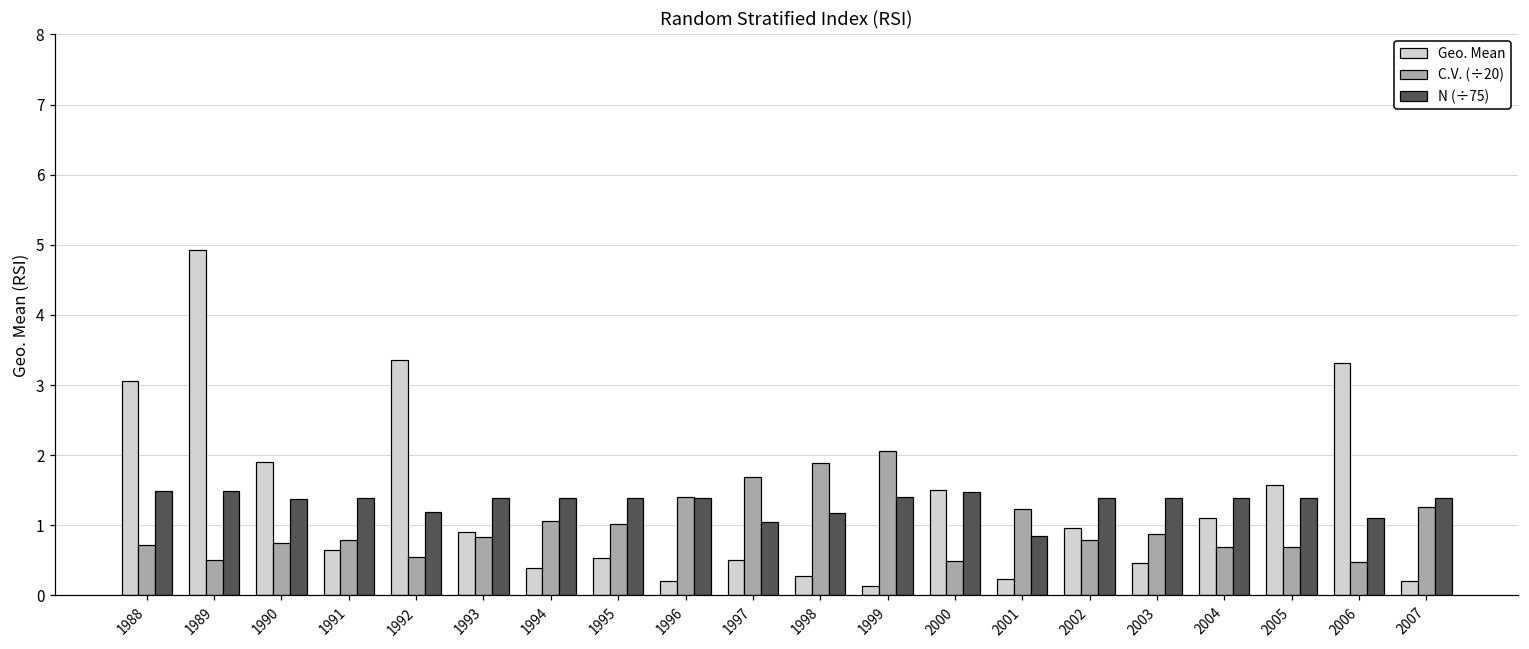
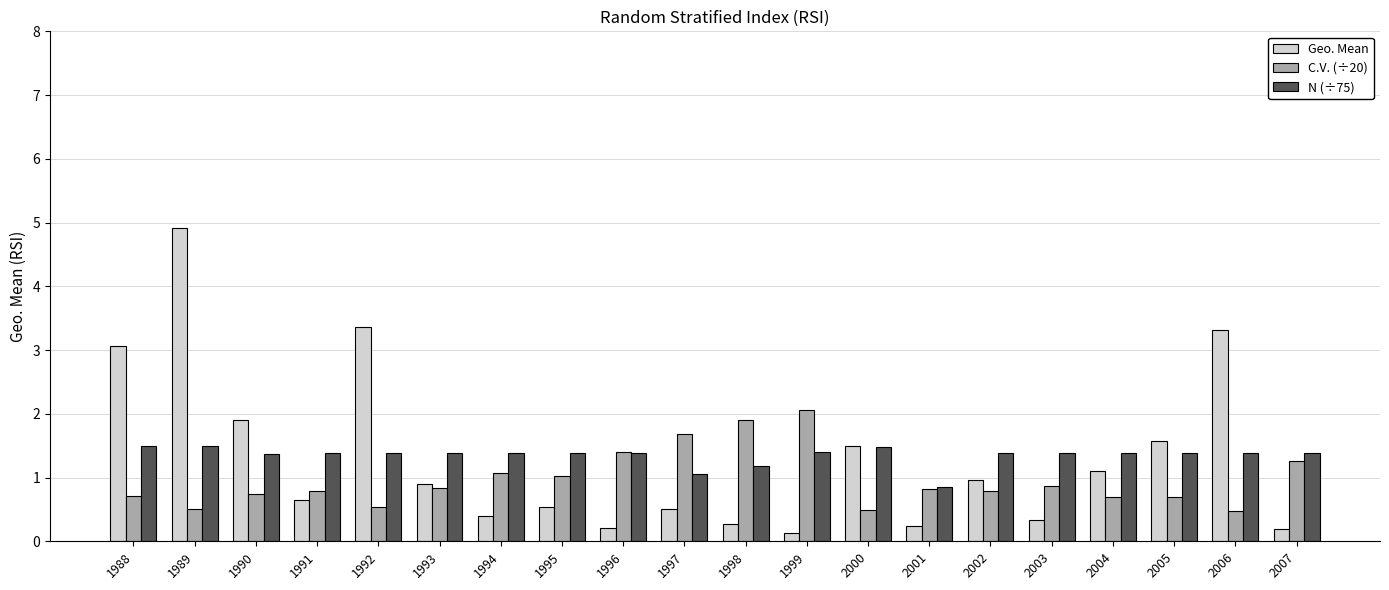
  {
    "Geo. Mean": {
      "1988": 3.1,
      "1989": 4.9,
      "1990": 1.9,
      "1991": 0.7,
      "1992": 3.4,
      "1993": 0.9,
      "1994": 0.4,
      "1995": 0.5,
      "1996": 0.2,
      "1997": 0.5,
      "1998": 0.3,
      "1999": 0.1,
      "2000": 1.5,
      "2001": 0.2,
      "2002": 1.0,
-     "2003": 0.5,
+     "2003": 0.3,
      "2004": 1.1,
      "2005": 1.6,
      "2006": 3.3,
      "2007": 0.2
    },
    "C.V. (÷20)": {
      "1988": 0.7,
      "1989": 0.5,
      "1990": 0.7,
      "1991": 0.8,
      "1992": 0.5,
      "1993": 0.8,
      "1994": 1.1,
      "1995": 1.0,
      "1996": 1.4,
      "1997": 1.7,
      "1998": 1.9,
      "1999": 2.1,
      "2000": 0.5,
-     "2001": 1.2,
+     "2001": 0.8,
      "2002": 0.8,
      "2003": 0.9,
      "2004": 0.7,
      "2005": 0.7,
      "2006": 0.5,
      "2007": 1.3
    },
    "N (÷75)": {
      "1988": 1.5,
      "1989": 1.5,
      "1990": 1.4,
      "1991": 1.4,
-     "1992": 1.2,
+     "1992": 1.4,
      "1993": 1.4,
      "1994": 1.4,
      "1995": 1.4,
      "1996": 1.4,
      "1997": 1.1,
      "1998": 1.2,
      "1999": 1.4,
      "2000": 1.5,
      "2001": 0.9,
      "2002": 1.4,
      "2003": 1.4,
      "2004": 1.4,
      "2005": 1.4,
-     "2006": 1.1,
+     "2006": 1.4,
      "2007": 1.4
    }
  }
